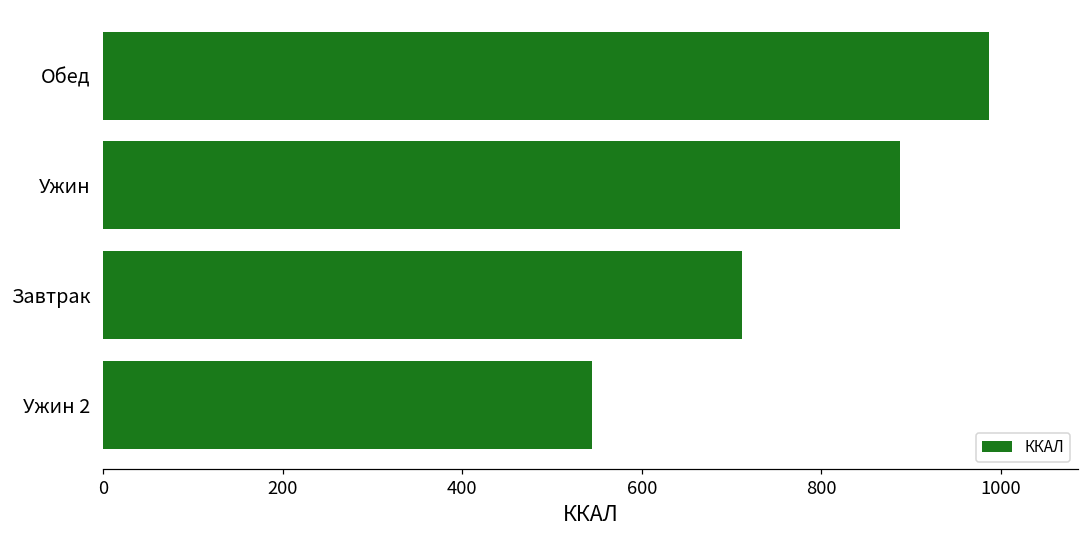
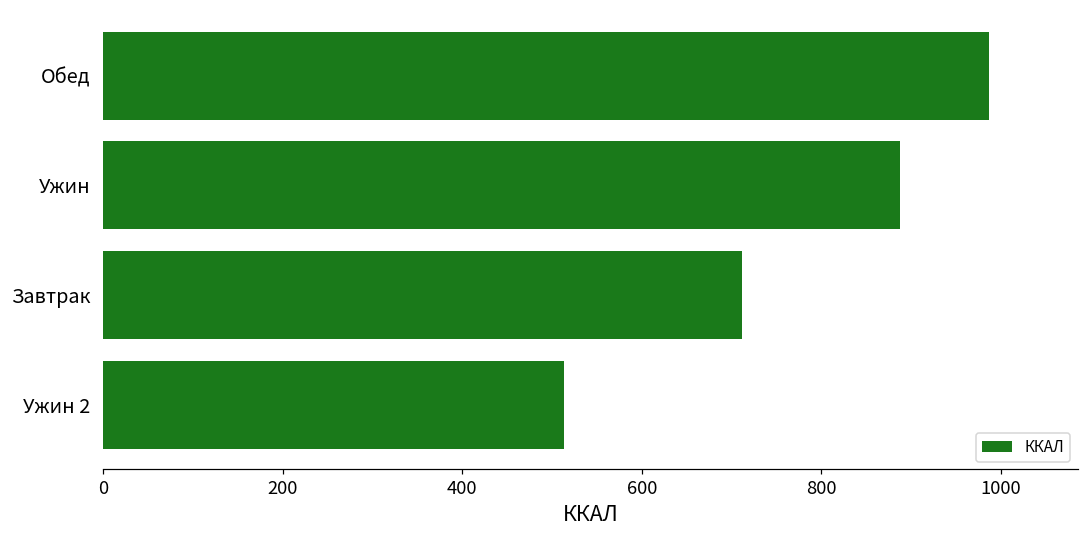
  {
    "Обед": 990,
    "Ужин": 890,
    "Завтрак": 710,
-   "Ужин 2": 550
+   "Ужин 2": 510
  }
